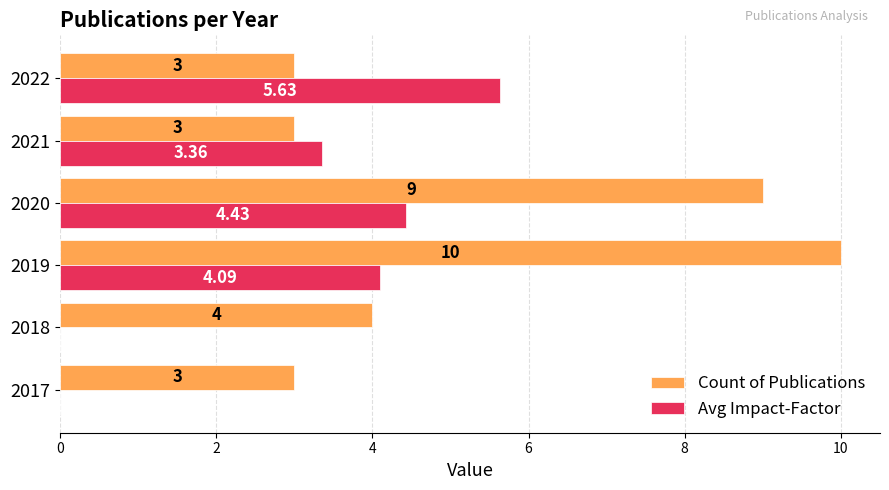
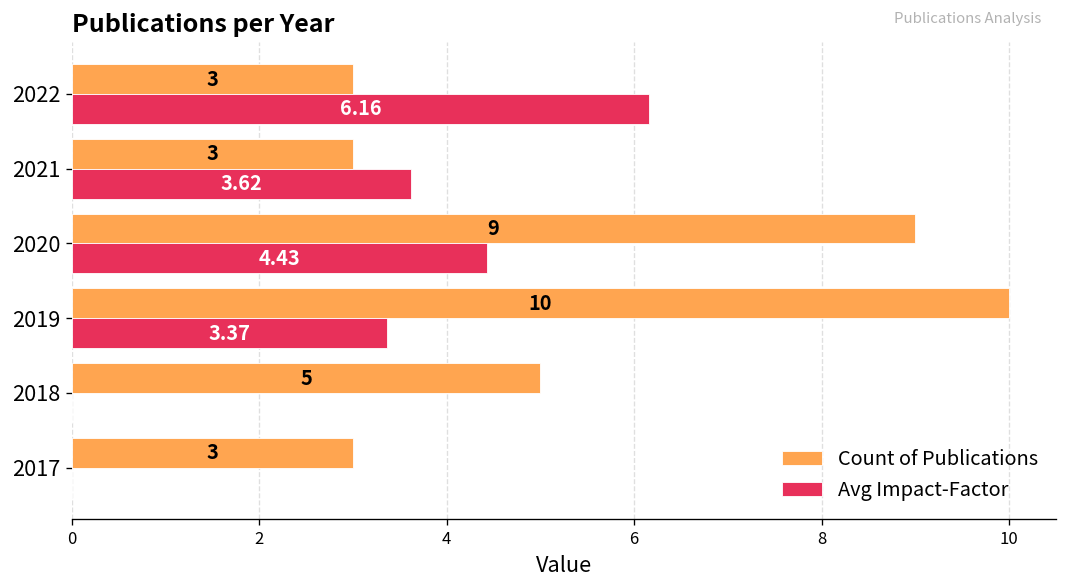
  {
    "Count of Publications": {
      "2022": 3,
      "2021": 3,
      "2020": 9,
      "2019": 10,
-     "2018": 4,
+     "2018": 5,
      "2017": 3
    },
    "Avg Impact-Factor": {
-     "2022": 5.63,
-     "2021": 3.36,
+     "2022": 6.16,
+     "2021": 3.62,
      "2020": 4.43,
-     "2019": 4.09
+     "2019": 3.37
    }
  }
